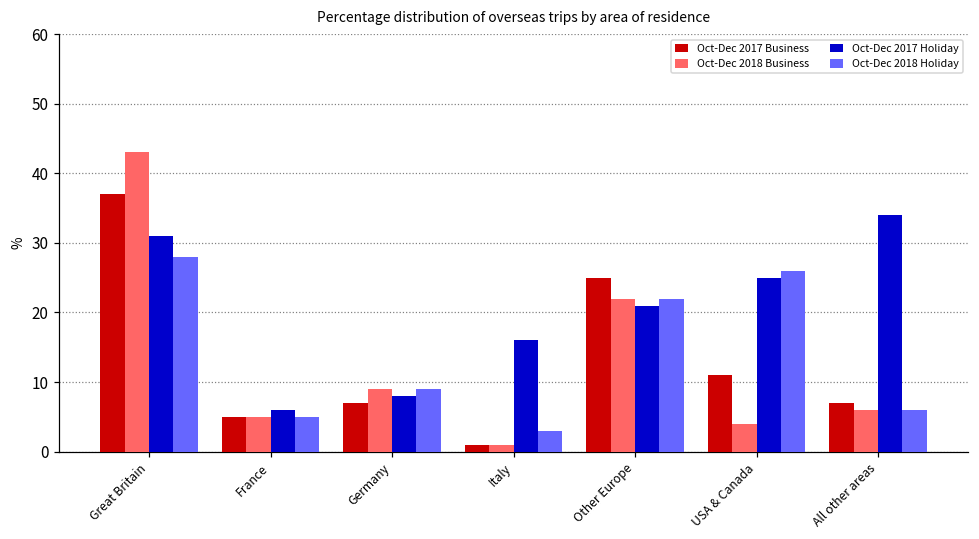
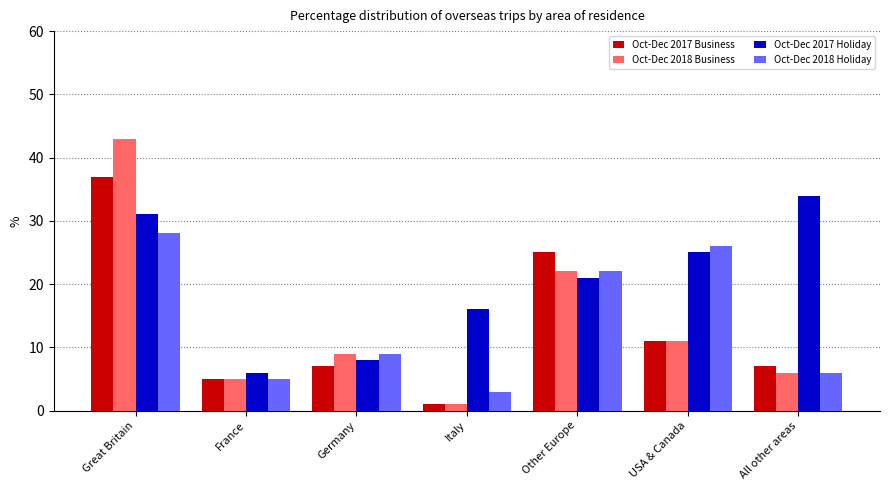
  {
    "Oct-Dec 2017 Business": {
      "Great Britain": 37,
      "France": 5,
      "Germany": 7,
      "Italy": 1,
      "Other Europe": 25,
      "USA & Canada": 11,
      "All other areas": 7
    },
    "Oct-Dec 2018 Business": {
      "Great Britain": 43,
      "France": 5,
      "Germany": 9,
      "Italy": 1,
      "Other Europe": 22,
-     "USA & Canada": 4,
+     "USA & Canada": 11,
      "All other areas": 6
    },
    "Oct-Dec 2017 Holiday": {
      "Great Britain": 31,
      "France": 6,
      "Germany": 8,
      "Italy": 16,
      "Other Europe": 21,
      "USA & Canada": 25,
      "All other areas": 34
    },
    "Oct-Dec 2018 Holiday": {
      "Great Britain": 28,
      "France": 5,
      "Germany": 9,
      "Italy": 3,
      "Other Europe": 22,
      "USA & Canada": 26,
      "All other areas": 6
    }
  }
